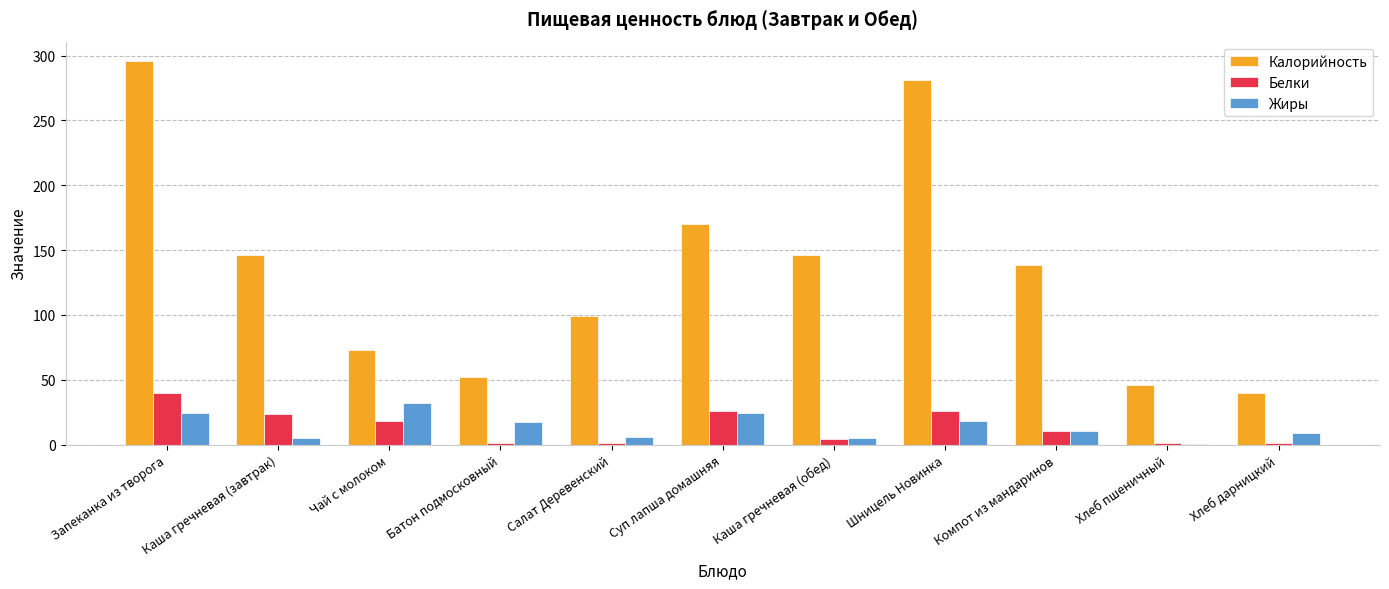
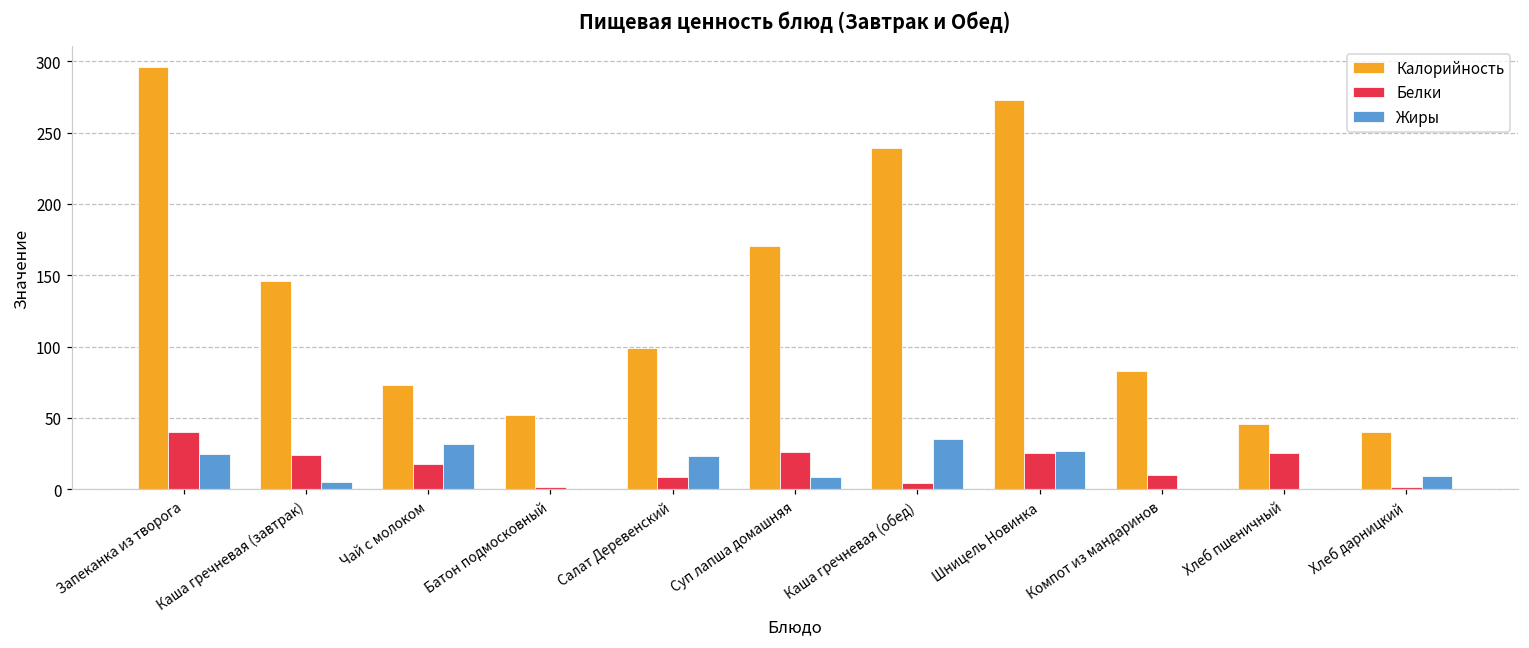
  {
    "Калорийность": {
      "Запеканка из творога": 296,
      "Каша гречневая (завтрак)": 146,
      "Чай с молоком": 73,
      "Батон подмосковный": 52,
      "Салат Деревенский": 99,
      "Суп лапша домашняя": 170,
-     "Каша гречневая (обед)": 146,
-     "Шницель Новинка": 281,
-     "Компот из мандаринов": 139,
+     "Каша гречневая (обед)": 239,
+     "Шницель Новинка": 273,
+     "Компот из мандаринов": 83,
      "Хлеб пшеничный": 46,
      "Хлеб дарницкий": 40
    },
    "Белки": {
      "Запеканка из творога": 40,
      "Каша гречневая (завтрак)": 24,
      "Чай с молоком": 18,
-     "Салат Деревенский": 1,
+     "Салат Деревенский": 9,
      "Суп лапша домашняя": 26,
      "Каша гречневая (обед)": 5,
      "Шницель Новинка": 26,
      "Компот из мандаринов": 10,
-     "Хлеб пшеничный": 2
+     "Хлеб пшеничный": 25
    },
    "Жиры": {
      "Запеканка из творога": 25,
      "Каша гречневая (завтрак)": 5,
      "Чай с молоком": 32,
-     "Батон подмосковный": 18,
-     "Салат Деревенский": 6,
-     "Суп лапша домашняя": 25,
-     "Каша гречневая (обед)": 5,
-     "Шницель Новинка": 18,
-     "Компот из мандаринов": 10,
+     "Батон подмосковный": 1,
+     "Салат Деревенский": 24,
+     "Суп лапша домашняя": 8,
+     "Каша гречневая (обед)": 36,
+     "Шницель Новинка": 27,
+     "Компот из мандаринов": 0,
      "Хлеб дарницкий": 9
    }
  }
